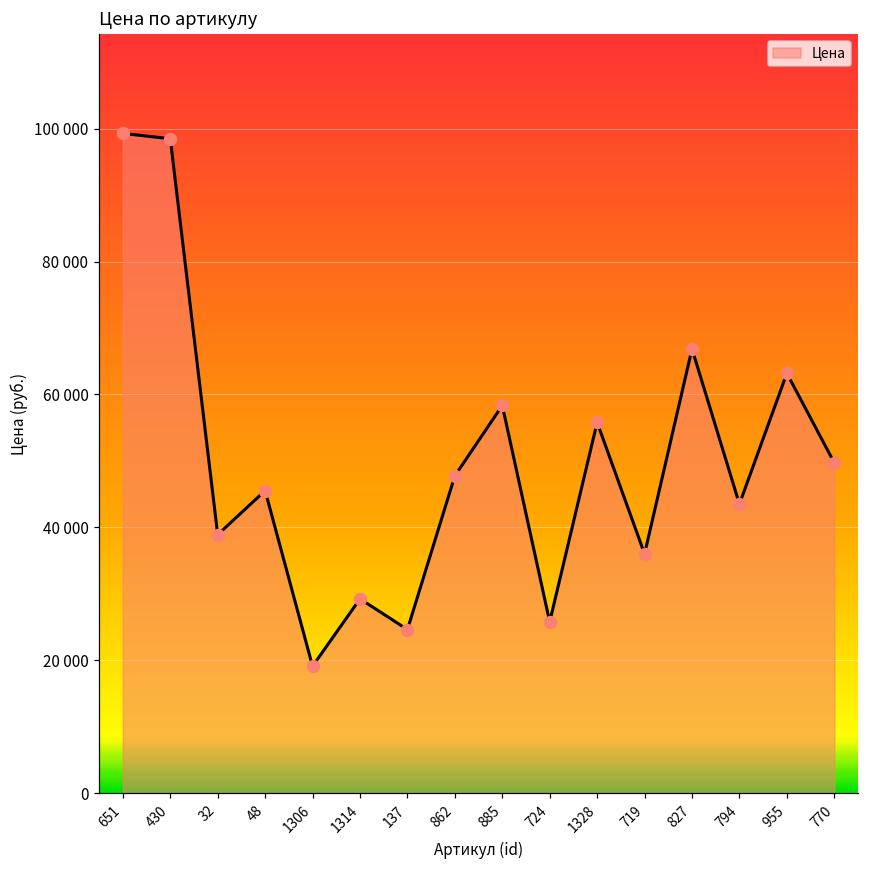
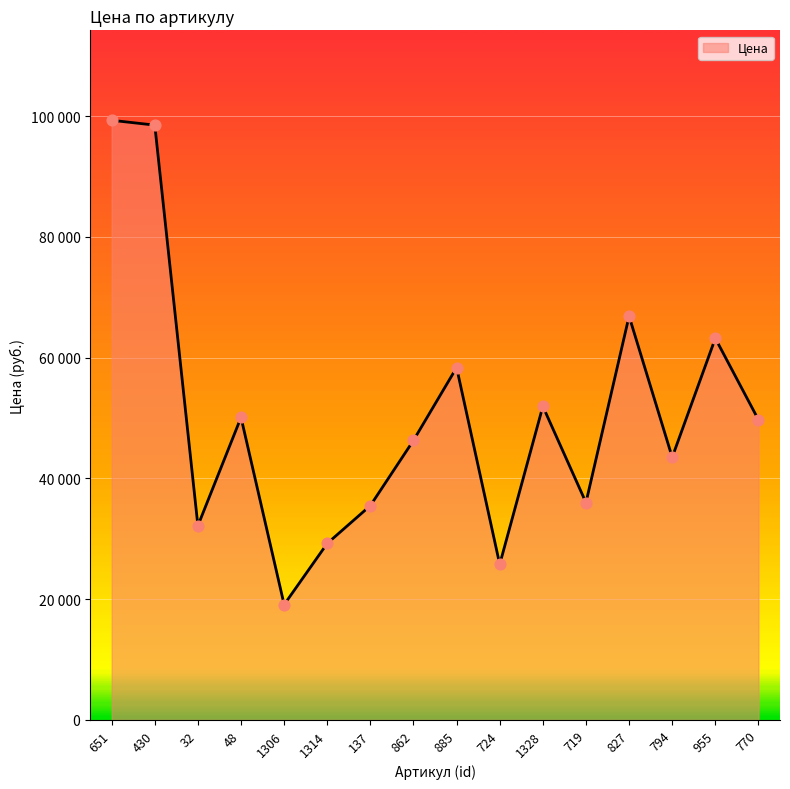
  {
    "651": 99000,
    "430": 99000,
-   "32": 39000,
-   "48": 46000,
+   "32": 32000,
+   "48": 50000,
    "1306": 19000,
    "1314": 29000,
-   "137": 25000,
-   "862": 48000,
+   "137": 36000,
+   "862": 46000,
    "885": 58000,
    "724": 26000,
-   "1328": 56000,
+   "1328": 52000,
    "719": 36000,
    "827": 67000,
    "794": 44000,
    "955": 63000,
    "770": 50000
  }
